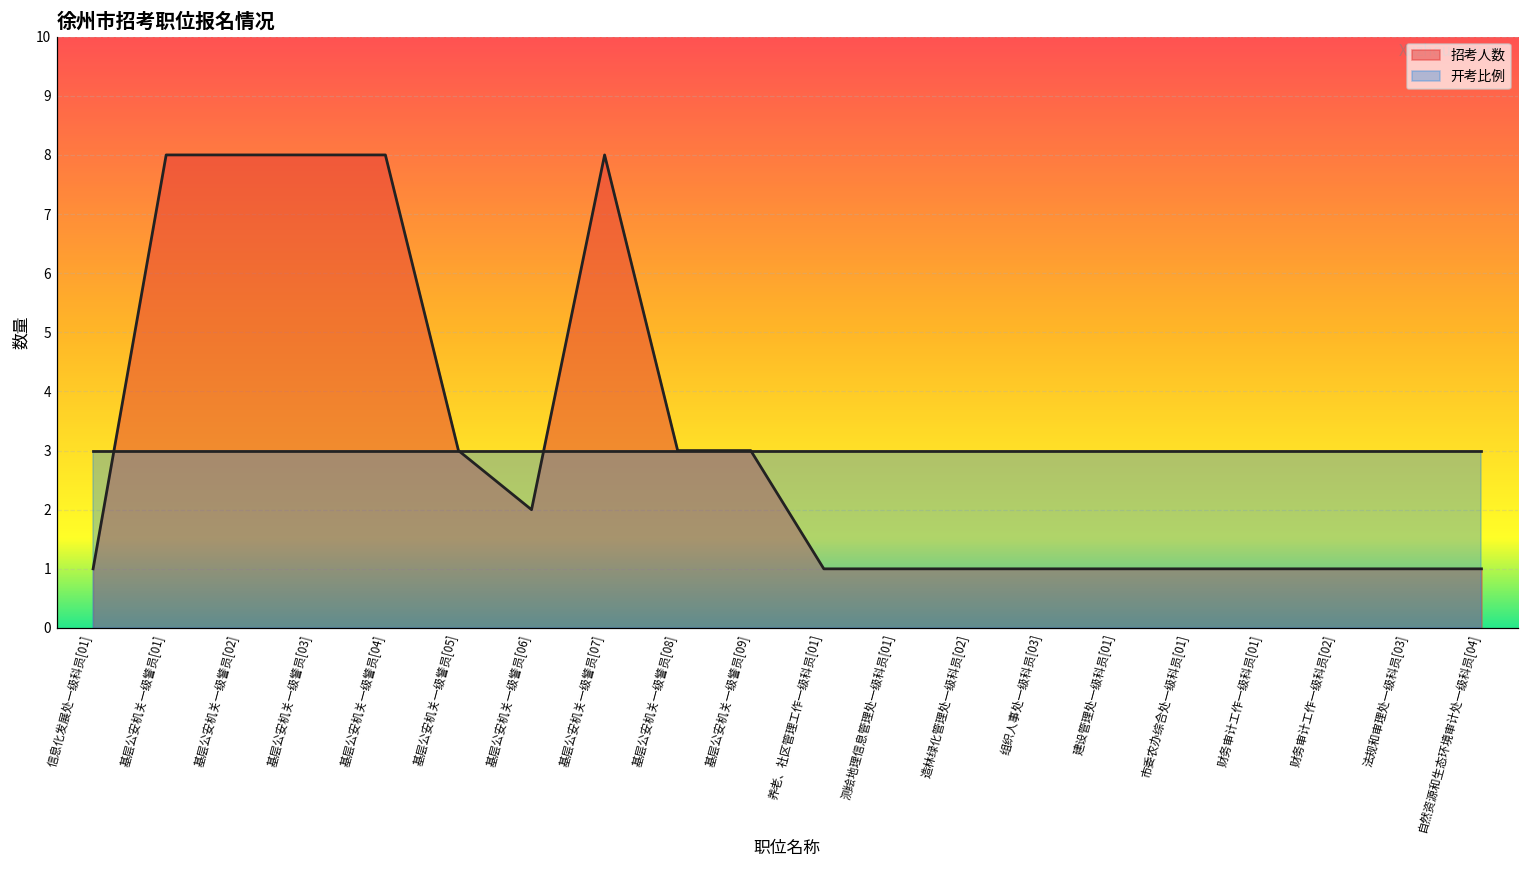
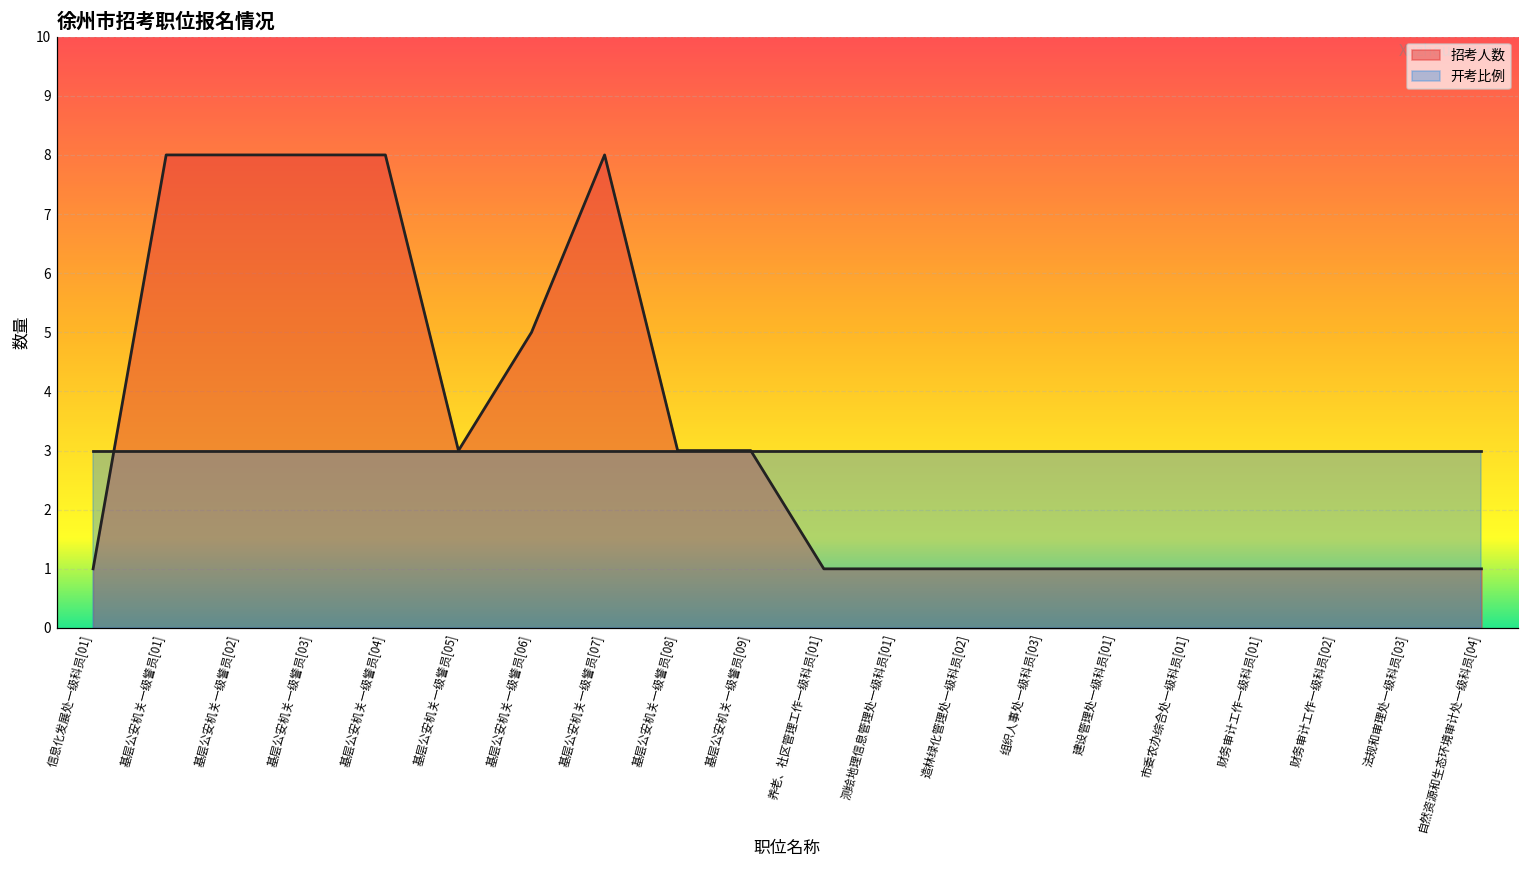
  {
    "招考人数": {
      "信息化发展处一级科员[01]": 1,
      "基层公安机关一级警员[01]": 8,
      "基层公安机关一级警员[02]": 8,
      "基层公安机关一级警员[03]": 8,
      "基层公安机关一级警员[04]": 8,
-     "基层公安机关一级警员[06]": 2,
+     "基层公安机关一级警员[06]": 5,
      "基层公安机关一级警员[07]": 8,
      "养老、社区管理工作一级科员[01]": 1,
      "测绘地理信息管理处一级科员[01]": 1,
      "造林绿化管理处一级科员[02]": 1,
      "组织人事处一级科员[03]": 1,
      "建设管理处一级科员[01]": 1,
      "市委农办综合处一级科员[01]": 1,
      "财务审计工作一级科员[01]": 1,
      "财务审计工作一级科员[02]": 1,
      "法规和审理处一级科员[03]": 1,
      "自然资源和生态环境审计处一级科员[04]": 1
    },
    "开考比例": {
      "信息化发展处一级科员[01]": 3,
      "基层公安机关一级警员[01]": 3,
      "基层公安机关一级警员[02]": 3,
      "基层公安机关一级警员[03]": 3,
      "基层公安机关一级警员[04]": 3,
      "基层公安机关一级警员[06]": 3,
      "基层公安机关一级警员[07]": 3,
      "养老、社区管理工作一级科员[01]": 3,
      "测绘地理信息管理处一级科员[01]": 3,
      "造林绿化管理处一级科员[02]": 3,
      "组织人事处一级科员[03]": 3,
      "建设管理处一级科员[01]": 3,
      "市委农办综合处一级科员[01]": 3,
      "财务审计工作一级科员[01]": 3,
      "财务审计工作一级科员[02]": 3,
      "法规和审理处一级科员[03]": 3,
      "自然资源和生态环境审计处一级科员[04]": 3
    }
  }
